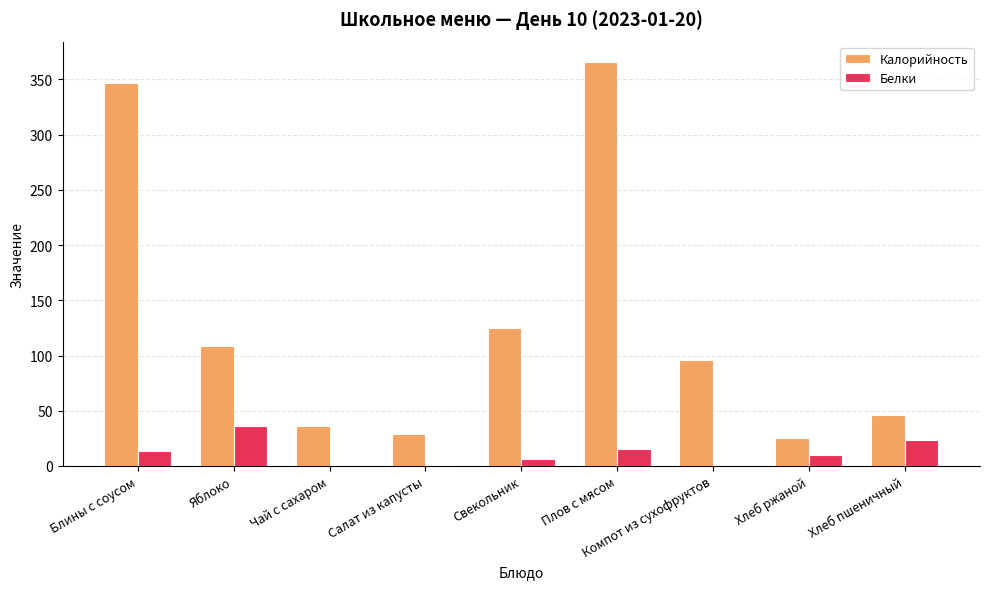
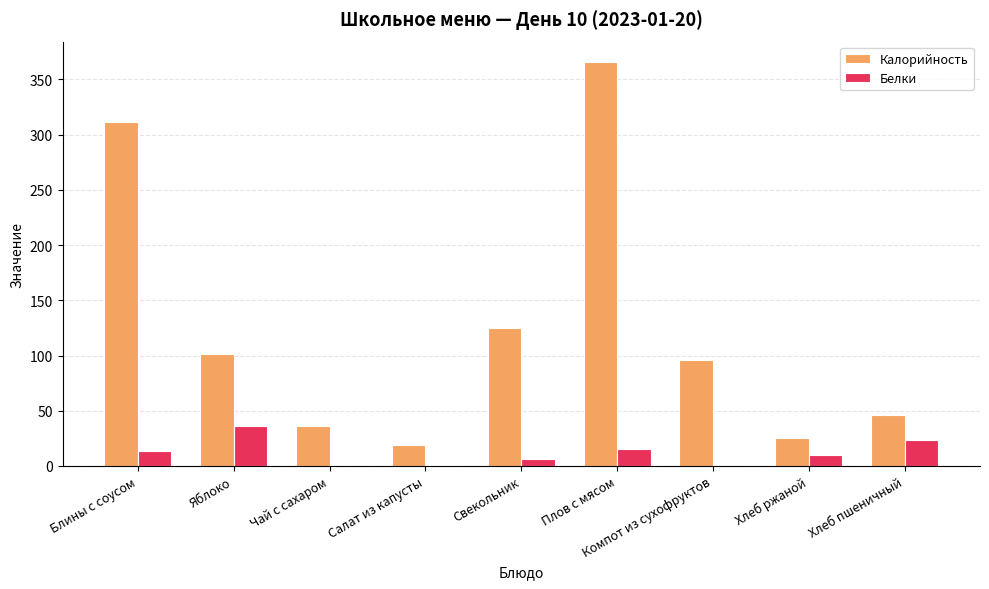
  {
    "Калорийность": {
-     "Блины с соусом": 347,
-     "Яблоко": 109,
+     "Блины с соусом": 312,
+     "Яблоко": 101,
      "Чай с сахаром": 36,
-     "Салат из капусты": 29,
+     "Салат из капусты": 19,
      "Свекольник": 125,
      "Плов с мясом": 366,
      "Компот из сухофруктов": 96,
      "Хлеб ржаной": 25,
      "Хлеб пшеничный": 46
    },
    "Белки": {
      "Блины с соусом": 13,
      "Яблоко": 36,
      "Свекольник": 6,
      "Плов с мясом": 16,
      "Хлеб ржаной": 10,
      "Хлеб пшеничный": 24
    }
  }
